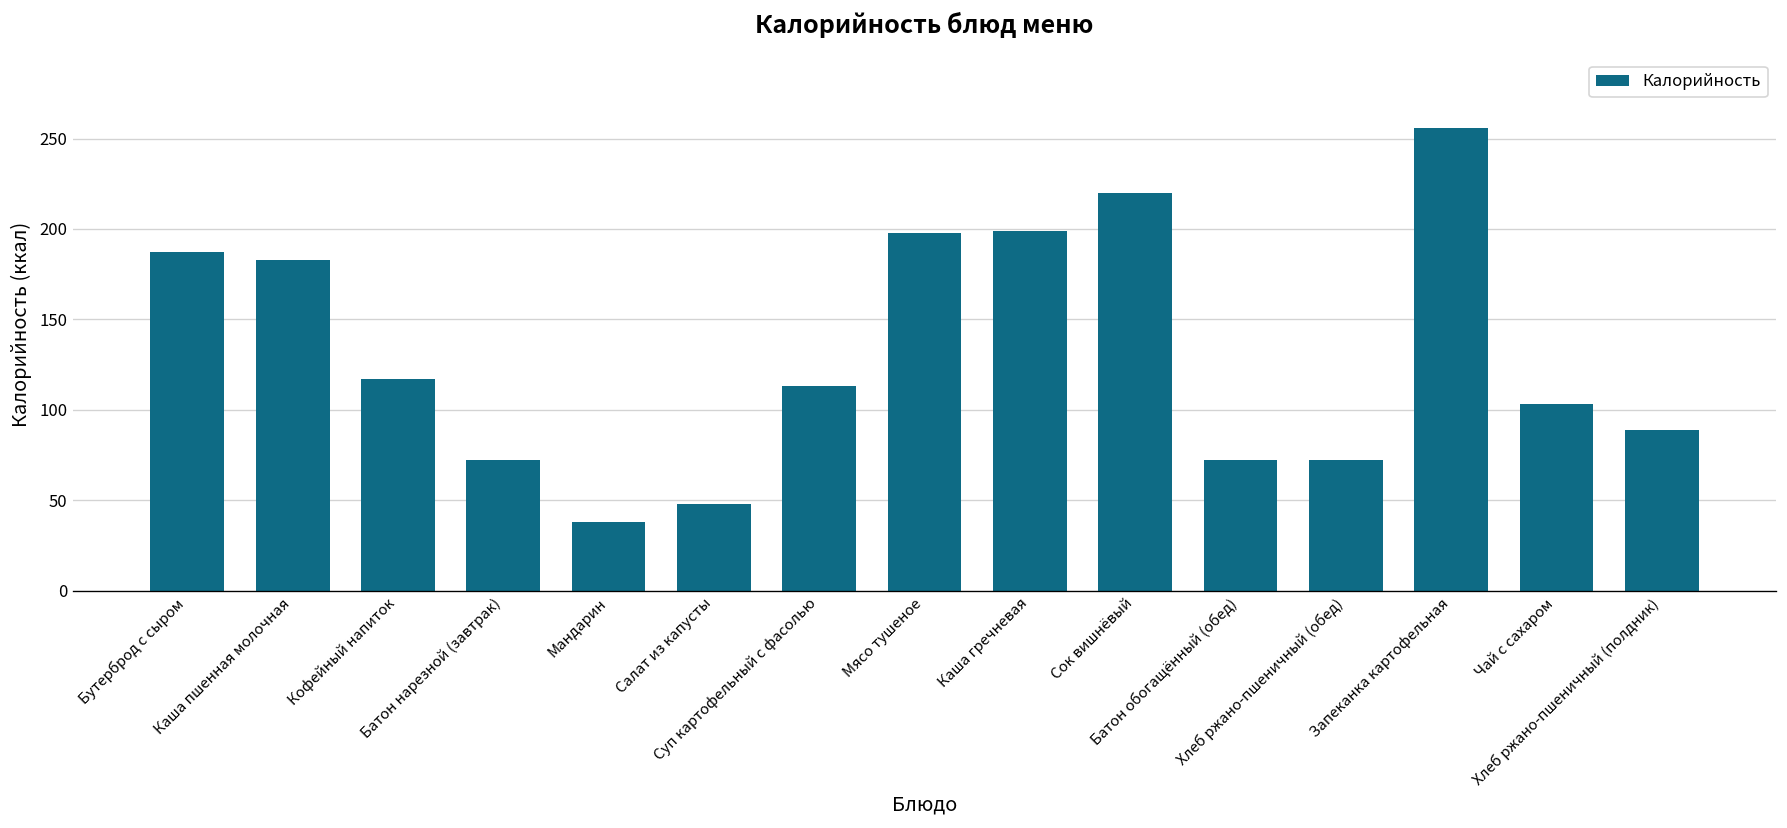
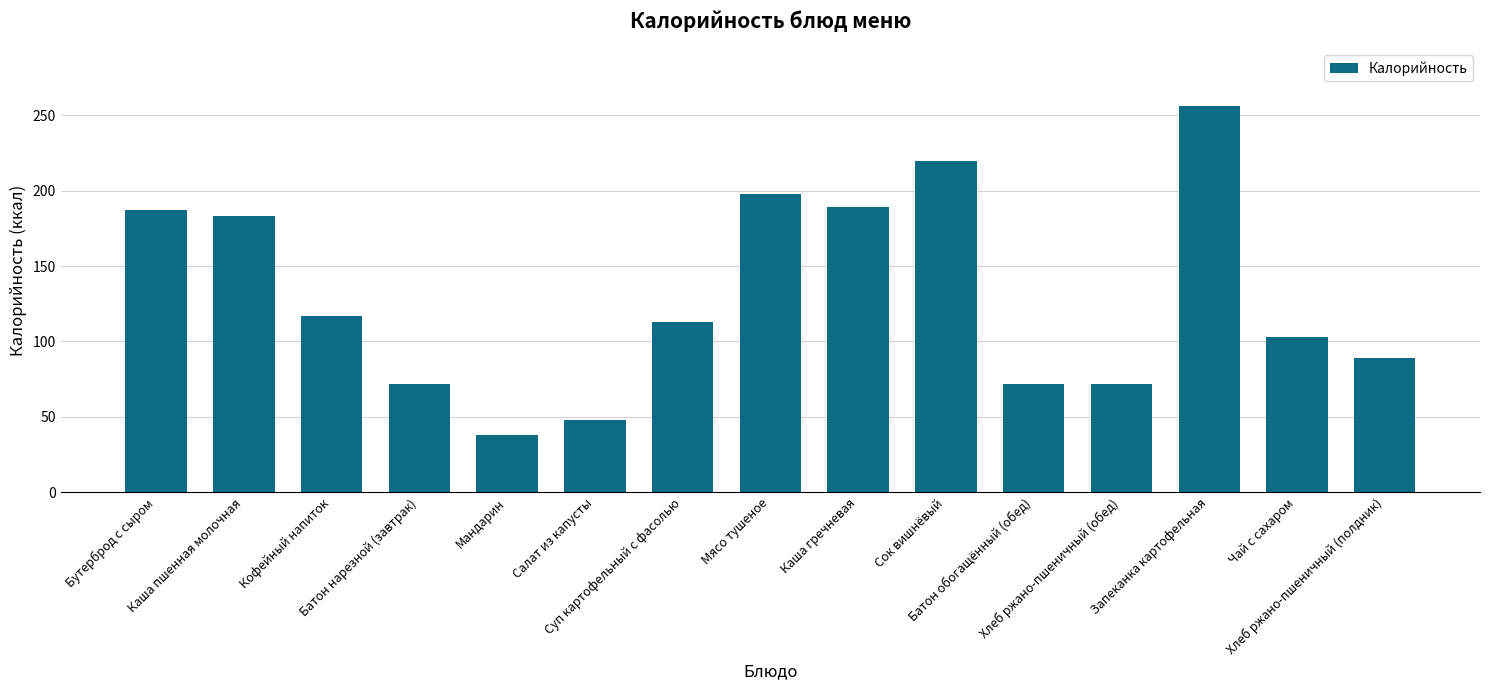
  {
    "Бутерброд с сыром": 187,
    "Каша пшенная молочная": 183,
    "Кофейный напиток": 117,
    "Батон нарезной (завтрак)": 72,
    "Мандарин": 38,
    "Салат из капусты": 48,
    "Суп картофельный с фасолью": 113,
    "Мясо тушеное": 198,
-   "Каша гречневая": 199,
+   "Каша гречневая": 189,
    "Сок вишнёвый": 220,
    "Батон обогащённый (обед)": 72,
    "Хлеб ржано-пшеничный (обед)": 72,
    "Запеканка картофельная": 256,
    "Чай с сахаром": 103,
    "Хлеб ржано-пшеничный (полдник)": 89
  }
